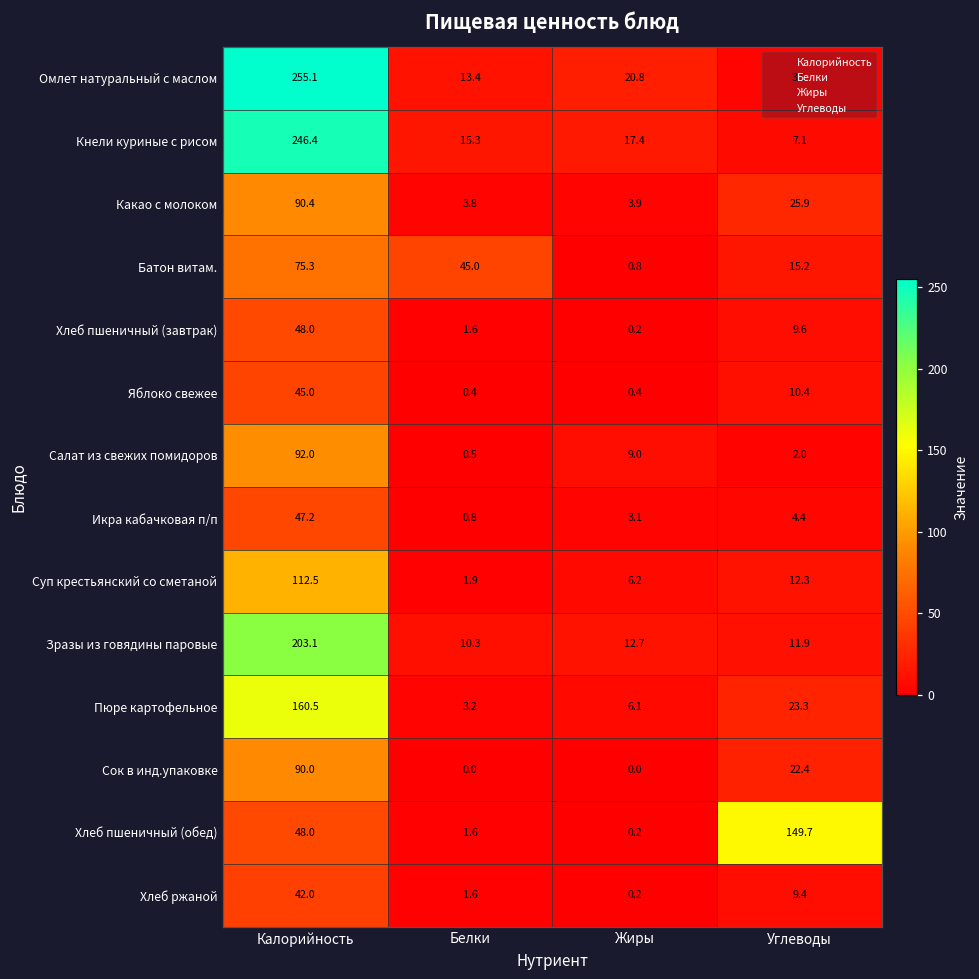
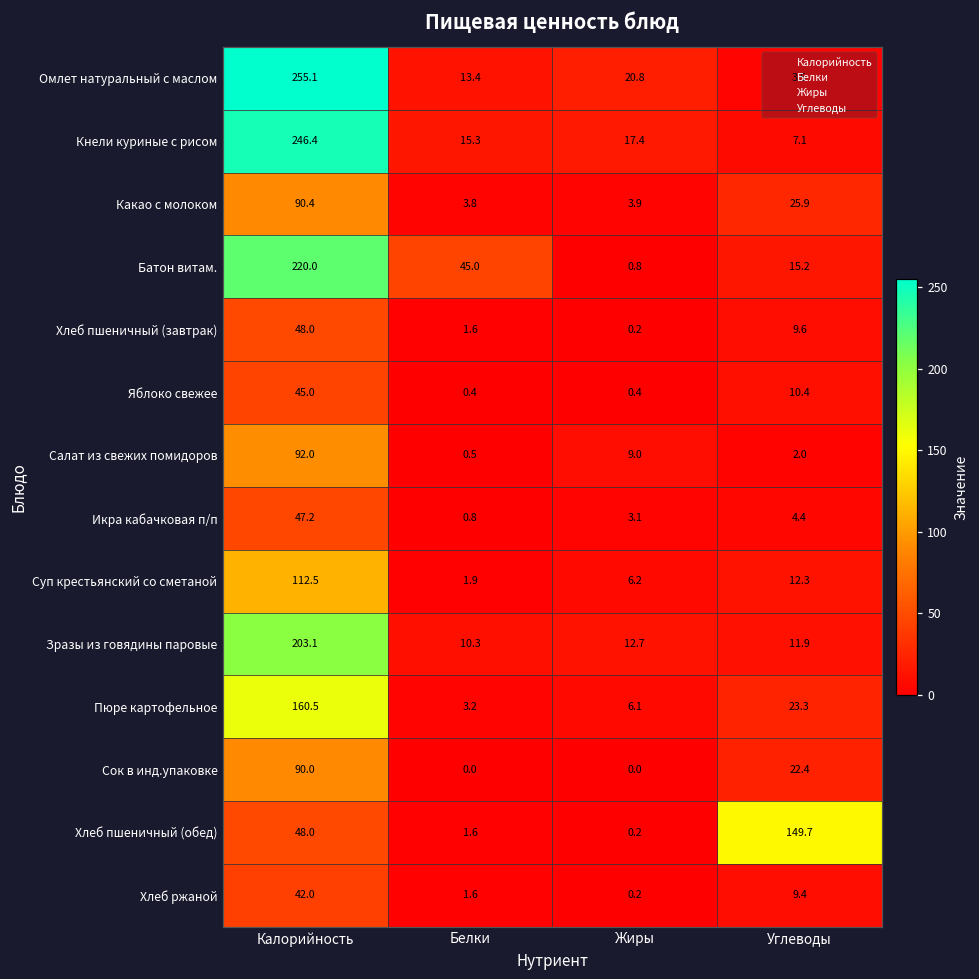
  {
    "Омлет натуральный с маслом": {
      "Калорийность": 255.1,
      "Белки": 13.4,
      "Жиры": 20.8
    },
    "Кнели куриные с рисом": {
      "Калорийность": 246.4,
      "Белки": 15.3,
      "Жиры": 17.4,
      "Углеводы": 7.1
    },
    "Какао с молоком": {
      "Калорийность": 90.4,
      "Белки": 3.8,
      "Жиры": 3.9,
      "Углеводы": 25.9
    },
    "Батон витам.": {
-     "Калорийность": 75.3,
+     "Калорийность": 220.0,
      "Белки": 45.0,
      "Жиры": 0.8,
      "Углеводы": 15.2
    },
    "Хлеб пшеничный (завтрак)": {
      "Калорийность": 48.0,
      "Белки": 1.6,
      "Жиры": 0.2,
      "Углеводы": 9.6
    },
    "Яблоко свежее": {
      "Калорийность": 45.0,
      "Белки": 0.4,
      "Жиры": 0.4,
      "Углеводы": 10.4
    },
    "Салат из свежих помидоров": {
      "Калорийность": 92.0,
      "Белки": 0.5,
      "Жиры": 9.0,
      "Углеводы": 2.0
    },
    "Икра кабачковая п/п": {
      "Калорийность": 47.2,
      "Белки": 0.8,
      "Жиры": 3.1,
      "Углеводы": 4.4
    },
    "Суп крестьянский со сметаной": {
      "Калорийность": 112.5,
      "Белки": 1.9,
      "Жиры": 6.2,
      "Углеводы": 12.3
    },
    "Зразы из говядины паровые": {
      "Калорийность": 203.1,
      "Белки": 10.3,
      "Жиры": 12.7,
      "Углеводы": 11.9
    },
    "Пюре картофельное": {
      "Калорийность": 160.5,
      "Белки": 3.2,
      "Жиры": 6.1,
      "Углеводы": 23.3
    },
    "Сок в инд.упаковке": {
      "Калорийность": 90.0,
      "Белки": 0.0,
      "Жиры": 0.0,
      "Углеводы": 22.4
    },
    "Хлеб пшеничный (обед)": {
      "Калорийность": 48.0,
      "Белки": 1.6,
      "Жиры": 0.2,
      "Углеводы": 149.7
    },
    "Хлеб ржаной": {
      "Калорийность": 42.0,
      "Белки": 1.6,
      "Жиры": 0.2,
      "Углеводы": 9.4
    }
  }
